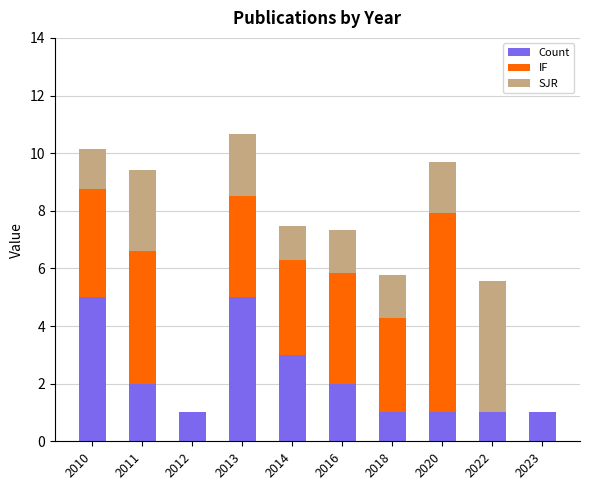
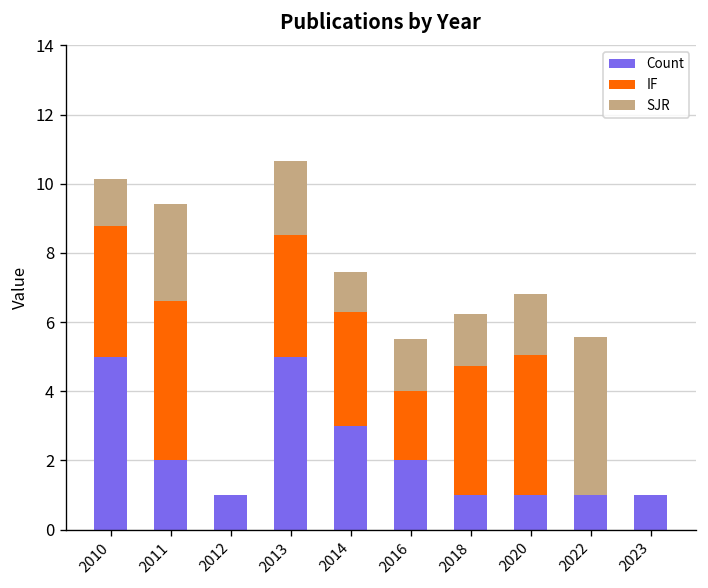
  {
    "Count": {
      "2010": 5.0,
      "2011": 2.0,
      "2012": 1.0,
      "2013": 5.0,
      "2014": 3.0,
      "2016": 2.0,
      "2018": 1.0,
      "2020": 1.0,
      "2022": 1.0,
      "2023": 1.0
    },
    "IF": {
      "2010": 3.8,
      "2011": 4.6,
      "2012": 0.0,
      "2013": 3.5,
      "2014": 3.3,
-     "2016": 3.8,
-     "2018": 3.3,
-     "2020": 6.9,
+     "2016": 2.0,
+     "2018": 3.7,
+     "2020": 4.0,
      "2022": 0.0,
      "2023": 0.0
    },
    "SJR": {
      "2010": 1.4,
      "2011": 2.8,
      "2012": 0.0,
      "2013": 2.2,
      "2014": 1.2,
      "2016": 1.5,
      "2018": 1.5,
      "2020": 1.8,
      "2022": 4.6,
      "2023": 0.0
    }
  }
